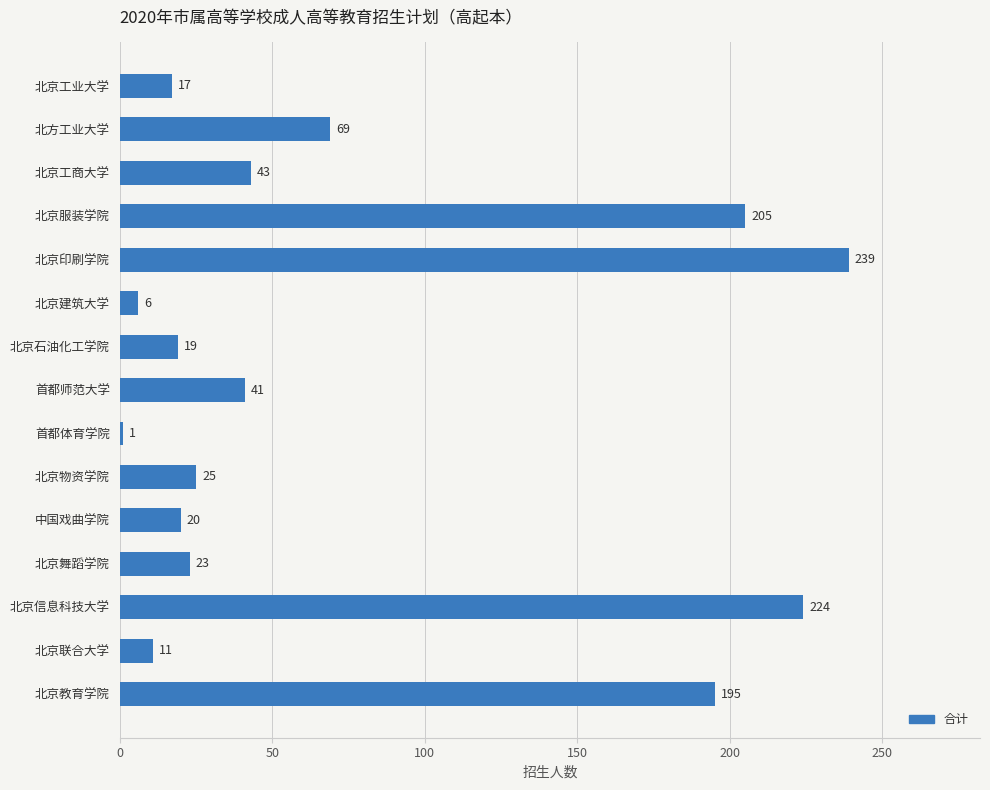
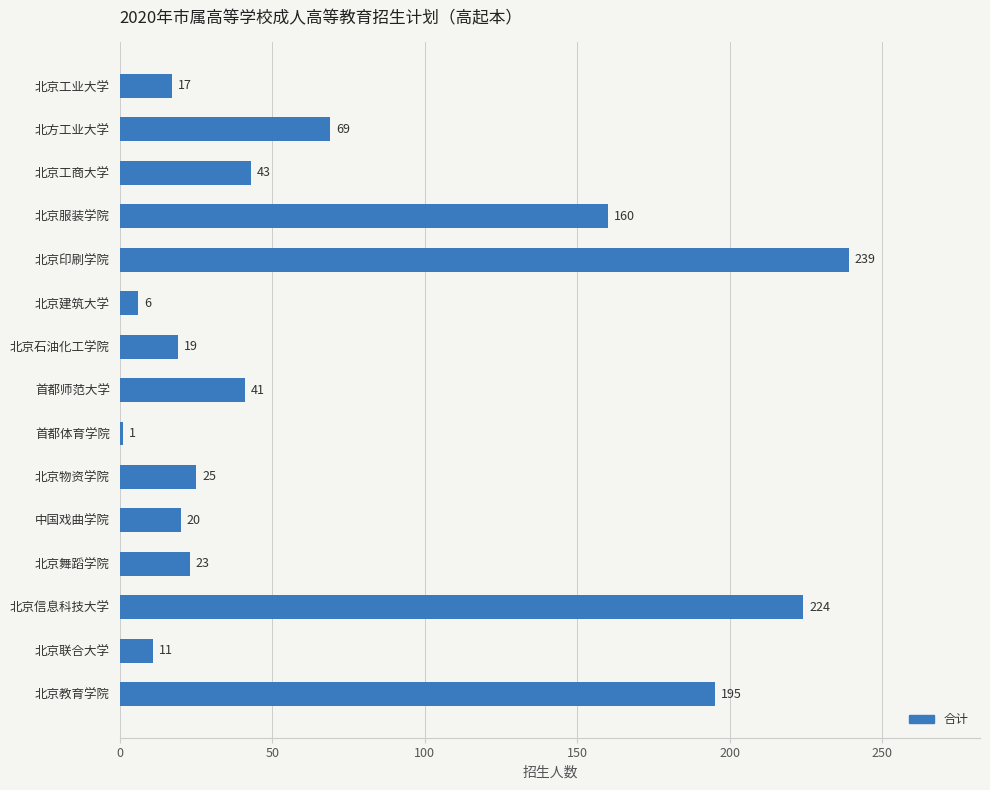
  {
    "北京工业大学": 17,
    "北方工业大学": 69,
    "北京工商大学": 43,
-   "北京服装学院": 205,
+   "北京服装学院": 160,
    "北京印刷学院": 239,
    "北京建筑大学": 6,
    "北京石油化工学院": 19,
    "首都师范大学": 41,
    "首都体育学院": 1,
    "北京物资学院": 25,
    "中国戏曲学院": 20,
    "北京舞蹈学院": 23,
    "北京信息科技大学": 224,
    "北京联合大学": 11,
    "北京教育学院": 195
  }
